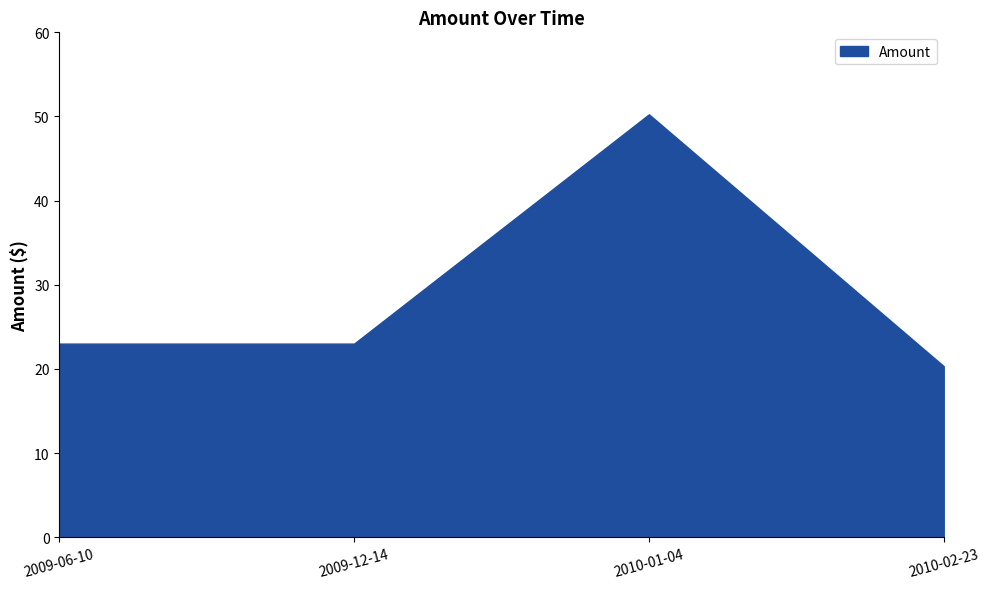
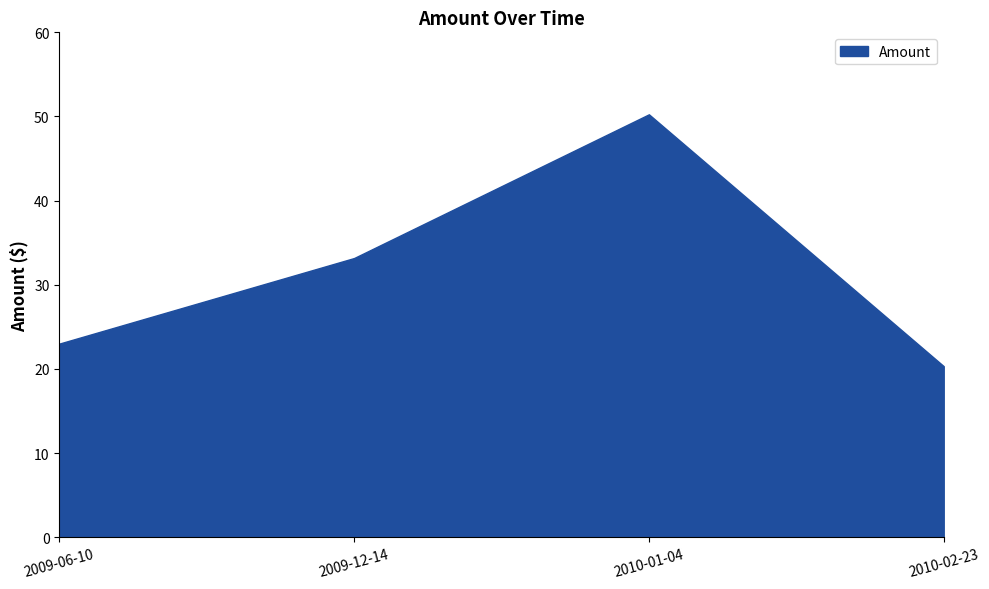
  {
    "2009-06-10": 23,
-   "2009-12-14": 23,
+   "2009-12-14": 33,
    "2010-01-04": 50,
    "2010-02-23": 20
  }
